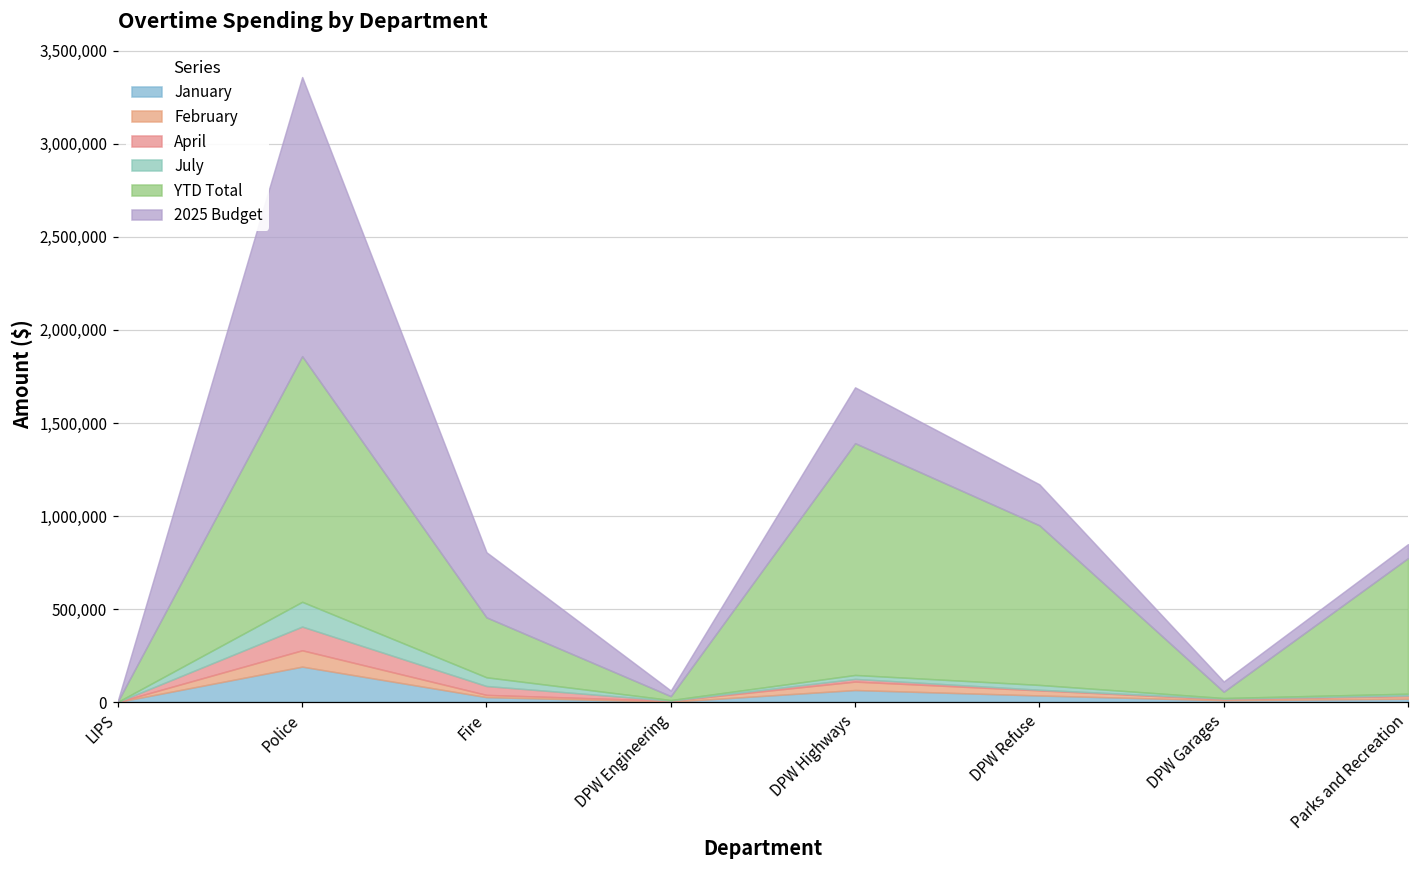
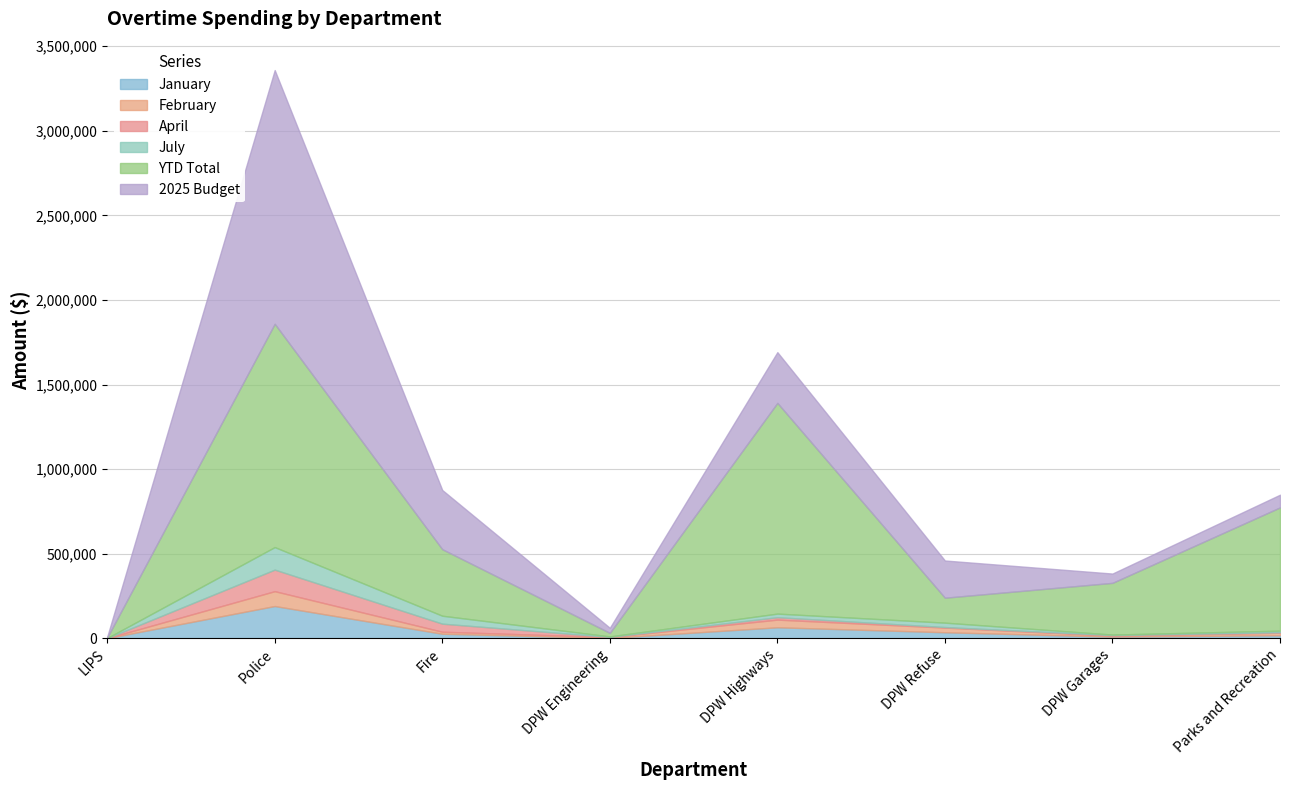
  {
    "YTD Total": {
      "Police": "1,320,000",
-     "Fire": "320,000",
+     "Fire": "390,000",
      "DPW Engineering": "20,000",
      "DPW Highways": "1,250,000",
-     "DPW Refuse": "860,000",
-     "DPW Garages": "30,000",
+     "DPW Refuse": "150,000",
+     "DPW Garages": "310,000",
      "Parks and Recreation": "730,000"
    }
  }
